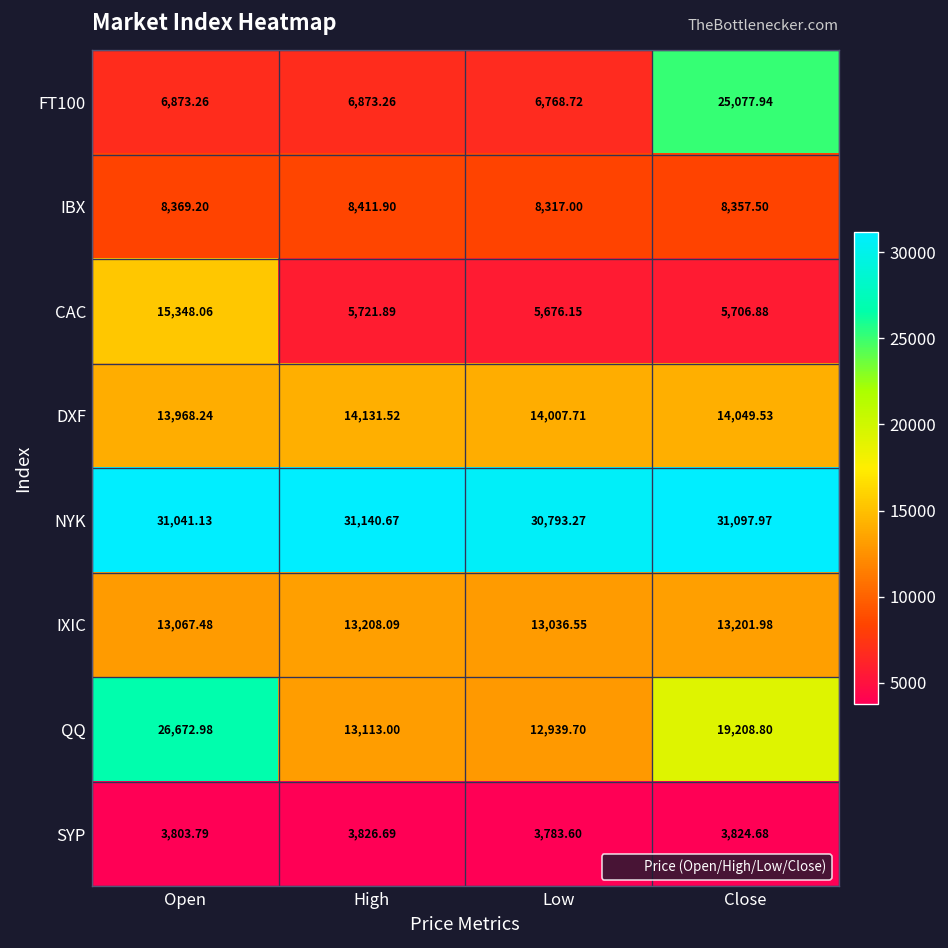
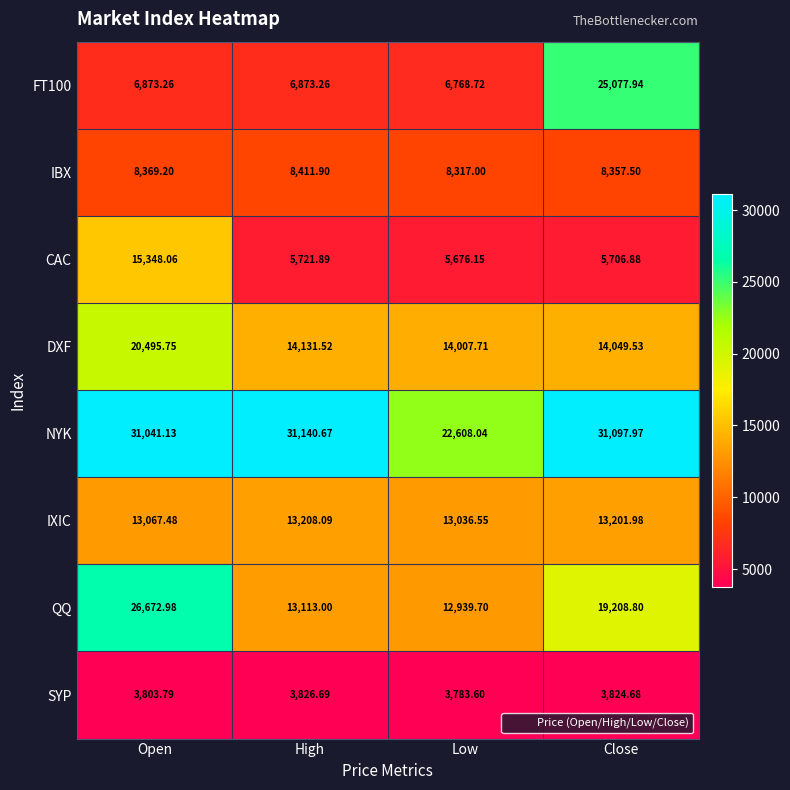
  {
    "FT100": {
      "Open": "6,873.26",
      "High": "6,873.26",
      "Low": "6,768.72",
      "Close": "25,077.94"
    },
    "IBX": {
      "Open": "8,369.20",
      "High": "8,411.90",
      "Low": "8,317.00",
      "Close": "8,357.50"
    },
    "CAC": {
      "Open": "15,348.06",
      "High": "5,721.89",
      "Low": "5,676.15",
      "Close": "5,706.88"
    },
    "DXF": {
-     "Open": "13,968.24",
+     "Open": "20,495.75",
      "High": "14,131.52",
      "Low": "14,007.71",
      "Close": "14,049.53"
    },
    "NYK": {
      "Open": "31,041.13",
      "High": "31,140.67",
-     "Low": "30,793.27",
+     "Low": "22,608.04",
      "Close": "31,097.97"
    },
    "IXIC": {
      "Open": "13,067.48",
      "High": "13,208.09",
      "Low": "13,036.55",
      "Close": "13,201.98"
    },
    "QQ": {
      "Open": "26,672.98",
      "High": "13,113.00",
      "Low": "12,939.70",
      "Close": "19,208.80"
    },
    "SYP": {
      "Open": "3,803.79",
      "High": "3,826.69",
      "Low": "3,783.60",
      "Close": "3,824.68"
    }
  }
